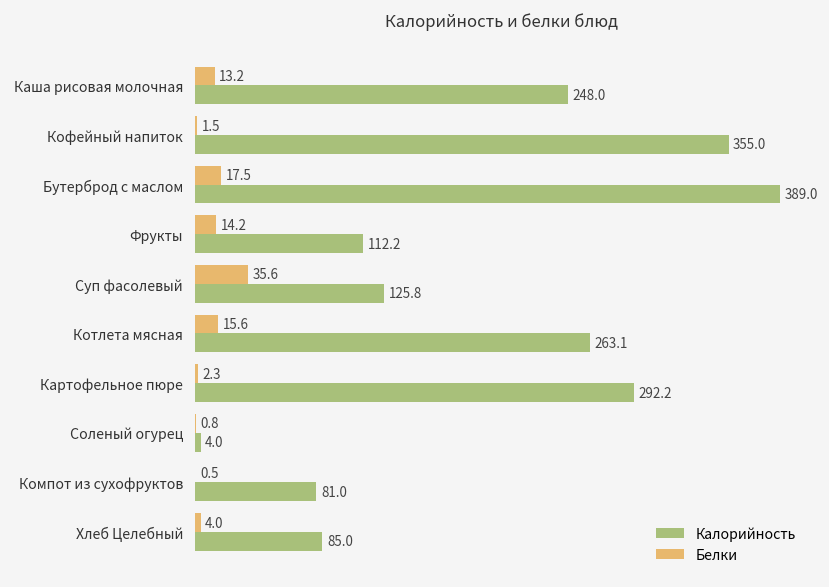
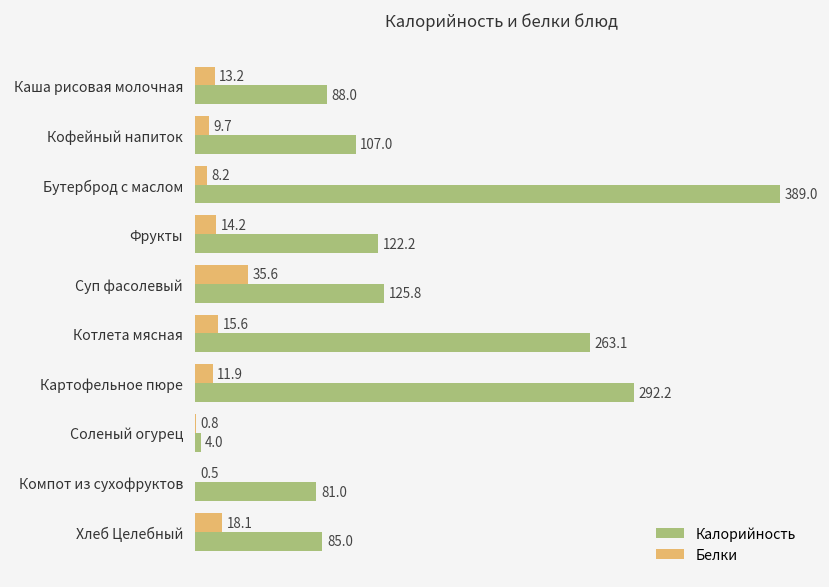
  {
    "Калорийность": {
-     "Каша рисовая молочная": 248.0,
-     "Кофейный напиток": 355.0,
+     "Каша рисовая молочная": 88.0,
+     "Кофейный напиток": 107.0,
      "Бутерброд с маслом": 389.0,
-     "Фрукты": 112.2,
+     "Фрукты": 122.2,
      "Суп фасолевый": 125.8,
      "Котлета мясная": 263.1,
      "Картофельное пюре": 292.2,
      "Соленый огурец": 4.0,
      "Компот из сухофруктов": 81.0,
      "Хлеб Целебный": 85.0
    },
    "Белки": {
      "Каша рисовая молочная": 13.2,
-     "Кофейный напиток": 1.5,
-     "Бутерброд с маслом": 17.5,
+     "Кофейный напиток": 9.7,
+     "Бутерброд с маслом": 8.2,
      "Фрукты": 14.2,
      "Суп фасолевый": 35.6,
      "Котлета мясная": 15.6,
-     "Картофельное пюре": 2.3,
+     "Картофельное пюре": 11.9,
      "Соленый огурец": 0.8,
      "Компот из сухофруктов": 0.5,
-     "Хлеб Целебный": 4.0
+     "Хлеб Целебный": 18.1
    }
  }
